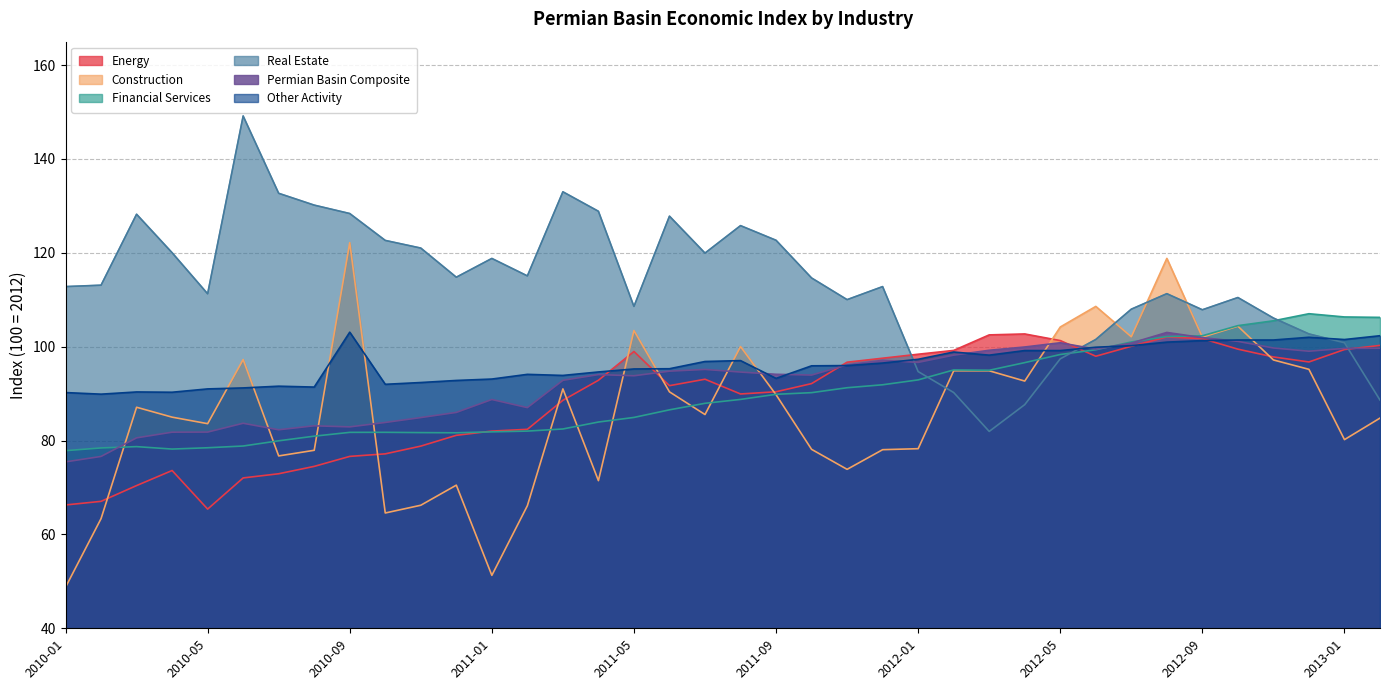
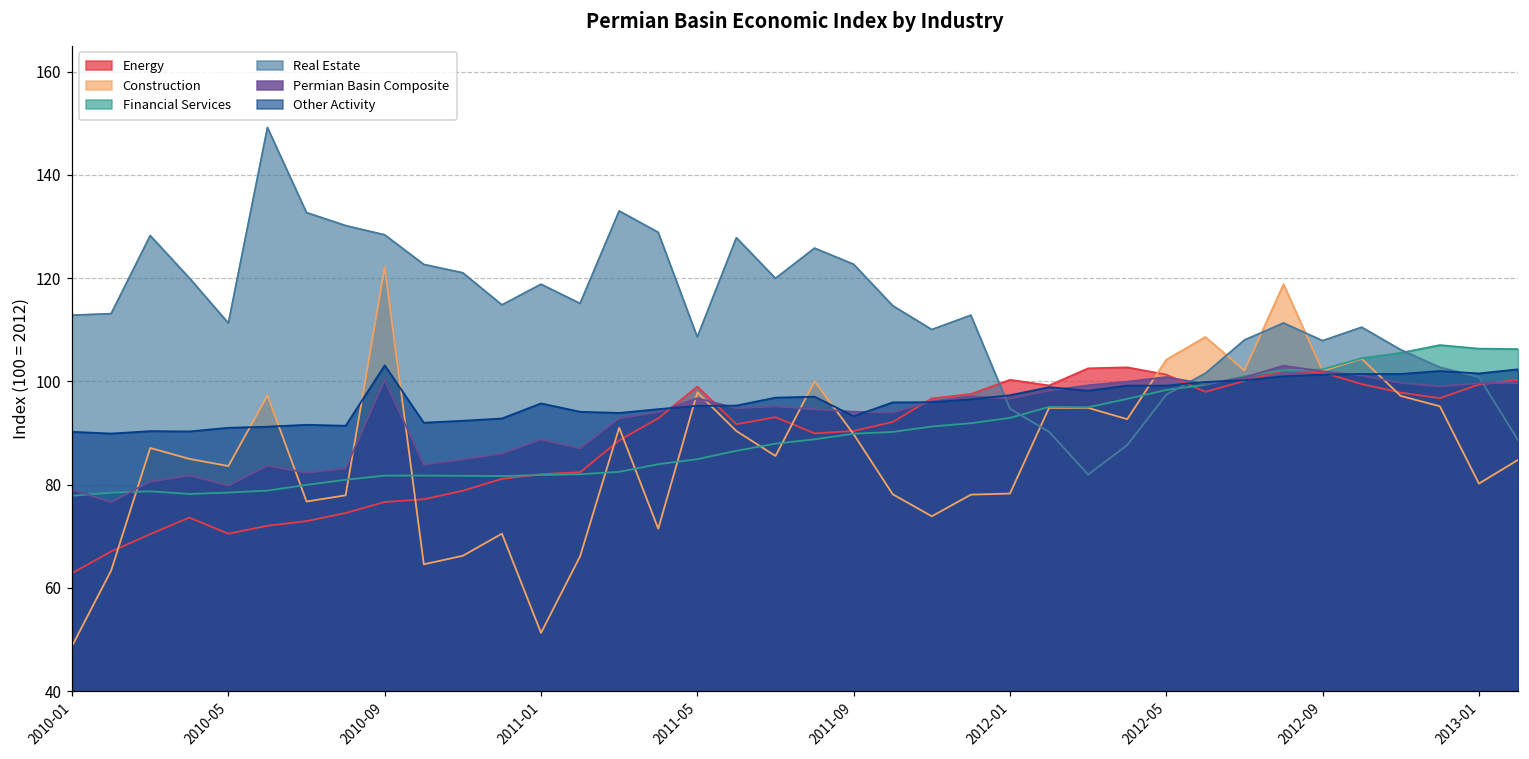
  {
    "Energy": {
-     "2010-01": 66,
-     "2010-05": 65,
+     "2010-01": 63,
+     "2010-05": 70,
      "2010-09": 77,
      "2011-05": 99,
-     "2012-01": 98
+     "2012-01": 100
    },
    "Construction": {
      "2010-01": 49,
      "2010-05": 84,
      "2010-09": 122,
      "2011-01": 51,
-     "2011-05": 103,
+     "2011-05": 98,
      "2012-01": 78,
      "2012-05": 104,
      "2013-01": 80
    },
    "Permian Basin Composite": {
-     "2010-01": 75,
-     "2010-05": 82,
-     "2010-09": 83,
+     "2010-01": 79,
+     "2010-05": 80,
+     "2010-09": 100,
      "2011-01": 89,
-     "2011-05": 94,
+     "2011-05": 97,
      "2011-09": 94,
      "2012-01": 97
    },
    "Other Activity": {
      "2010-01": 90,
      "2010-05": 91,
      "2010-09": 103,
-     "2011-01": 93,
+     "2011-01": 96,
      "2011-05": 95,
      "2011-09": 93,
      "2012-01": 97,
      "2012-05": 99,
      "2013-01": 102
    }
  }
